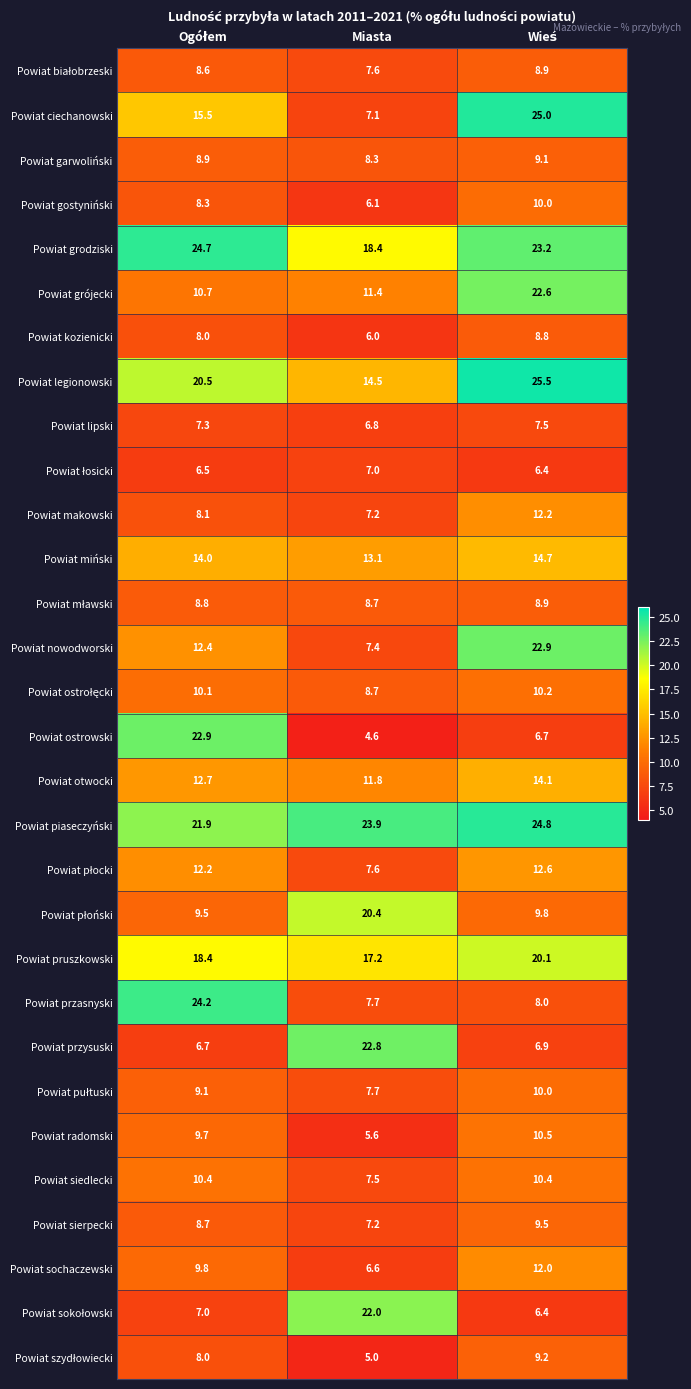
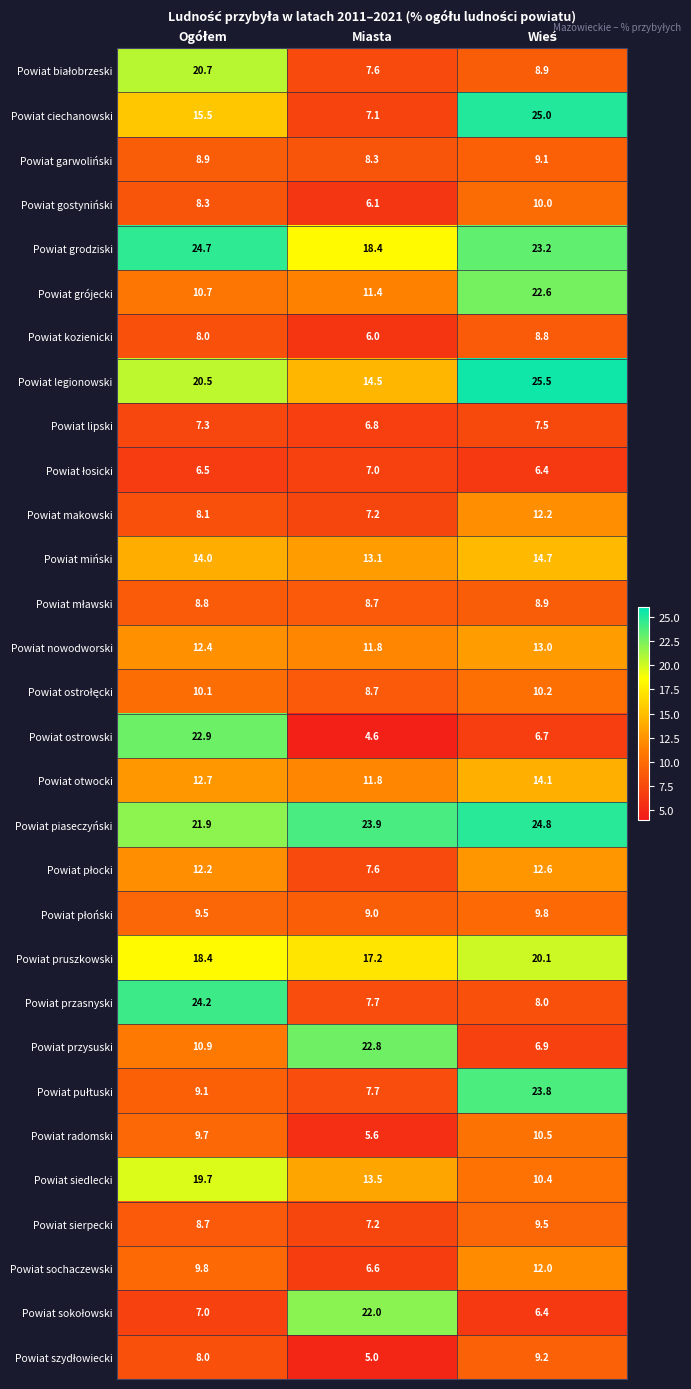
  {
    "Powiat białobrzeski": {
-     "Ogółem": 8.6,
+     "Ogółem": 20.7,
      "Miasta": 7.6,
      "Wieś": 8.9
    },
    "Powiat ciechanowski": {
      "Ogółem": 15.5,
      "Miasta": 7.1,
      "Wieś": 25.0
    },
    "Powiat garwoliński": {
      "Ogółem": 8.9,
      "Miasta": 8.3,
      "Wieś": 9.1
    },
    "Powiat gostyniński": {
      "Ogółem": 8.3,
      "Miasta": 6.1,
      "Wieś": 10.0
    },
    "Powiat grodziski": {
      "Ogółem": 24.7,
      "Miasta": 18.4,
      "Wieś": 23.2
    },
    "Powiat grójecki": {
      "Ogółem": 10.7,
      "Miasta": 11.4,
      "Wieś": 22.6
    },
    "Powiat kozienicki": {
      "Ogółem": 8.0,
      "Miasta": 6.0,
      "Wieś": 8.8
    },
    "Powiat legionowski": {
      "Ogółem": 20.5,
      "Miasta": 14.5,
      "Wieś": 25.5
    },
    "Powiat lipski": {
      "Ogółem": 7.3,
      "Miasta": 6.8,
      "Wieś": 7.5
    },
    "Powiat łosicki": {
      "Ogółem": 6.5,
      "Miasta": 7.0,
      "Wieś": 6.4
    },
    "Powiat makowski": {
      "Ogółem": 8.1,
      "Miasta": 7.2,
      "Wieś": 12.2
    },
    "Powiat miński": {
      "Ogółem": 14.0,
      "Miasta": 13.1,
      "Wieś": 14.7
    },
    "Powiat mławski": {
      "Ogółem": 8.8,
      "Miasta": 8.7,
      "Wieś": 8.9
    },
    "Powiat nowodworski": {
      "Ogółem": 12.4,
-     "Miasta": 7.4,
-     "Wieś": 22.9
+     "Miasta": 11.8,
+     "Wieś": 13.0
    },
    "Powiat ostrołęcki": {
      "Ogółem": 10.1,
      "Miasta": 8.7,
      "Wieś": 10.2
    },
    "Powiat ostrowski": {
      "Ogółem": 22.9,
      "Miasta": 4.6,
      "Wieś": 6.7
    },
    "Powiat otwocki": {
      "Ogółem": 12.7,
      "Miasta": 11.8,
      "Wieś": 14.1
    },
    "Powiat piaseczyński": {
      "Ogółem": 21.9,
      "Miasta": 23.9,
      "Wieś": 24.8
    },
    "Powiat płocki": {
      "Ogółem": 12.2,
      "Miasta": 7.6,
      "Wieś": 12.6
    },
    "Powiat płoński": {
      "Ogółem": 9.5,
-     "Miasta": 20.4,
+     "Miasta": 9.0,
      "Wieś": 9.8
    },
    "Powiat pruszkowski": {
      "Ogółem": 18.4,
      "Miasta": 17.2,
      "Wieś": 20.1
    },
    "Powiat przasnyski": {
      "Ogółem": 24.2,
      "Miasta": 7.7,
      "Wieś": 8.0
    },
    "Powiat przysuski": {
-     "Ogółem": 6.7,
+     "Ogółem": 10.9,
      "Miasta": 22.8,
      "Wieś": 6.9
    },
    "Powiat pułtuski": {
      "Ogółem": 9.1,
      "Miasta": 7.7,
-     "Wieś": 10.0
+     "Wieś": 23.8
    },
    "Powiat radomski": {
      "Ogółem": 9.7,
      "Miasta": 5.6,
      "Wieś": 10.5
    },
    "Powiat siedlecki": {
-     "Ogółem": 10.4,
-     "Miasta": 7.5,
+     "Ogółem": 19.7,
+     "Miasta": 13.5,
      "Wieś": 10.4
    },
    "Powiat sierpecki": {
      "Ogółem": 8.7,
      "Miasta": 7.2,
      "Wieś": 9.5
    },
    "Powiat sochaczewski": {
      "Ogółem": 9.8,
      "Miasta": 6.6,
      "Wieś": 12.0
    },
    "Powiat sokołowski": {
      "Ogółem": 7.0,
      "Miasta": 22.0,
      "Wieś": 6.4
    },
    "Powiat szydłowiecki": {
      "Ogółem": 8.0,
      "Miasta": 5.0,
      "Wieś": 9.2
    }
  }
